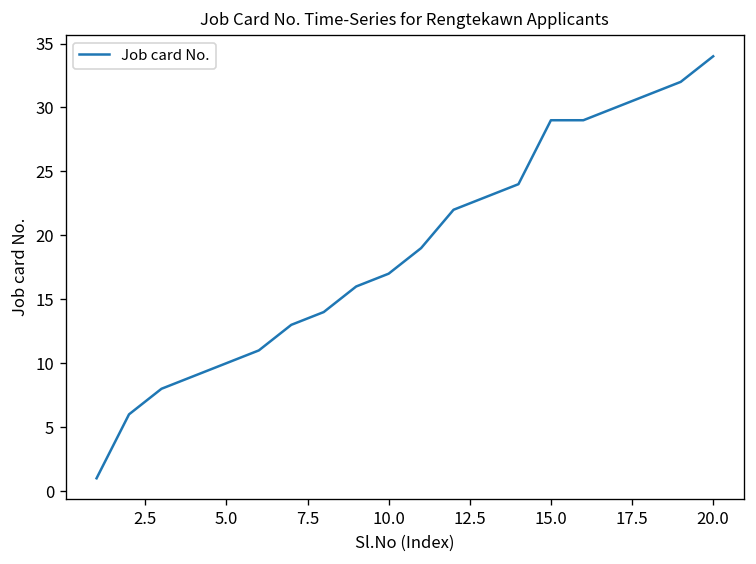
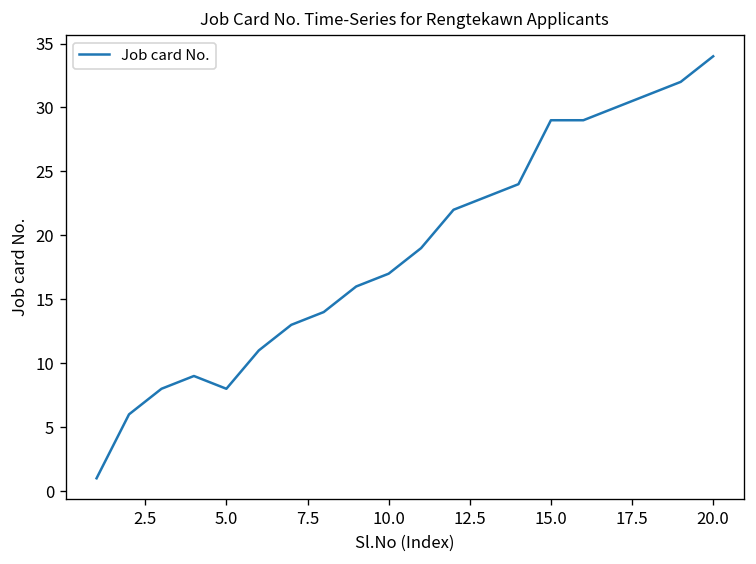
  {
-   "5.0": 10,
+   "5.0": 8,
    "10.0": 17,
    "15.0": 29,
    "20.0": 34
  }
